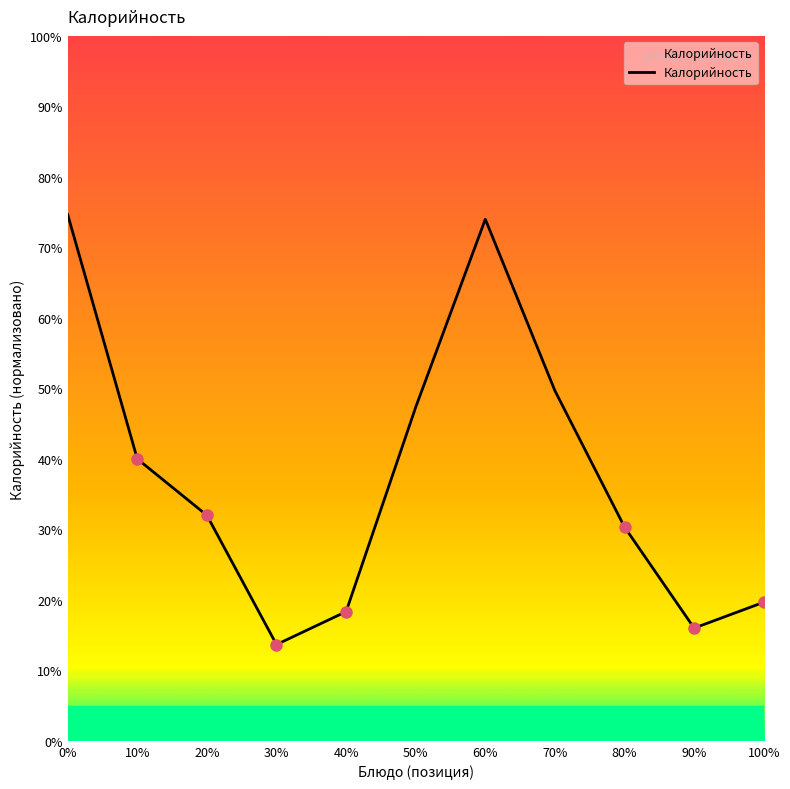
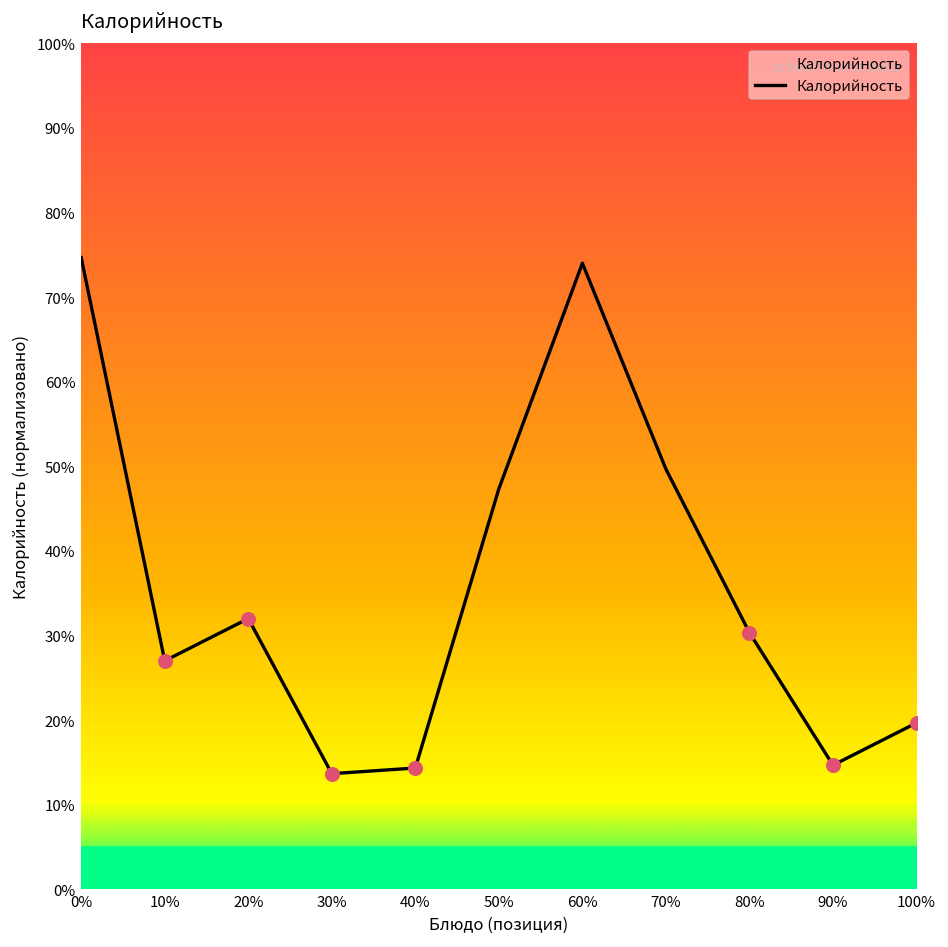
  {
    "Калорийность": {
      "0%": "75%",
-     "10%": "40%",
-     "40%": "18%",
+     "10%": "27%",
+     "40%": "14%",
      "50%": "47%",
      "60%": "74%",
      "70%": "50%",
-     "90%": "16%"
+     "90%": "15%"
    }
  }
